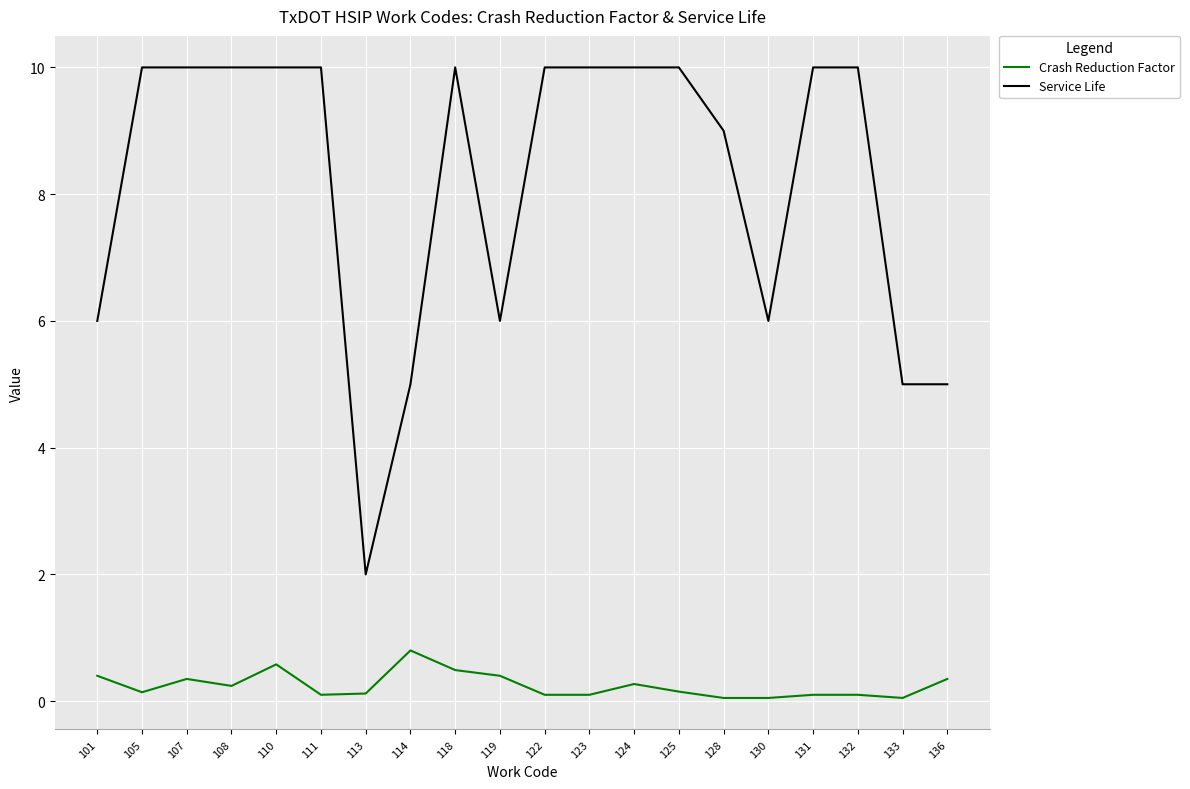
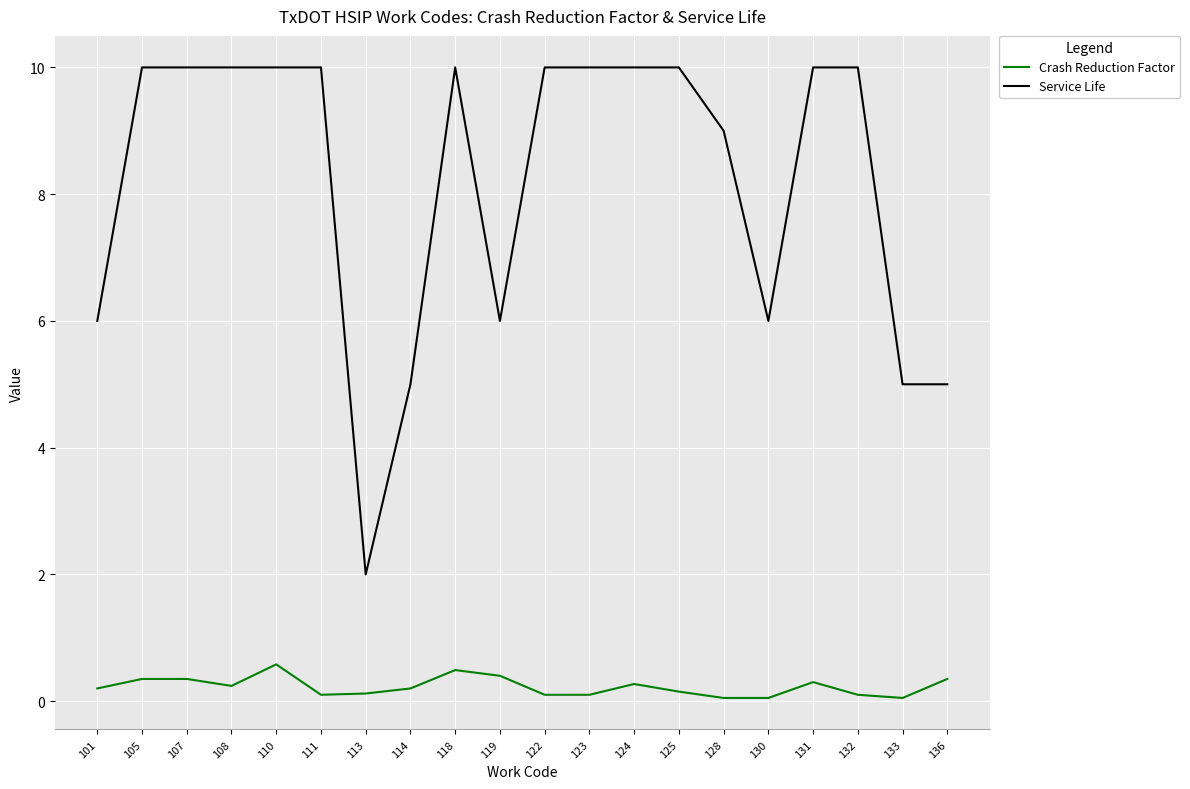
  {
    "Crash Reduction Factor": {
-     "101": 0.4,
-     "105": 0.1,
+     "101": 0.2,
+     "105": 0.4,
      "107": 0.4,
      "108": 0.2,
      "110": 0.6,
      "111": 0.1,
      "113": 0.1,
-     "114": 0.8,
+     "114": 0.2,
      "118": 0.5,
      "119": 0.4,
      "122": 0.1,
      "123": 0.1,
      "124": 0.3,
      "125": 0.2,
      "128": 0.1,
      "130": 0.1,
-     "131": 0.1,
+     "131": 0.3,
      "132": 0.1,
      "133": 0.1,
      "136": 0.4
    },
    "Service Life": {
      "101": 6.0,
      "105": 10.0,
      "107": 10.0,
      "108": 10.0,
      "110": 10.0,
      "111": 10.0,
      "113": 2.0,
      "114": 5.0,
      "118": 10.0,
      "119": 6.0,
      "122": 10.0,
      "123": 10.0,
      "124": 10.0,
      "125": 10.0,
      "128": 9.0,
      "130": 6.0,
      "131": 10.0,
      "132": 10.0,
      "133": 5.0,
      "136": 5.0
    }
  }
